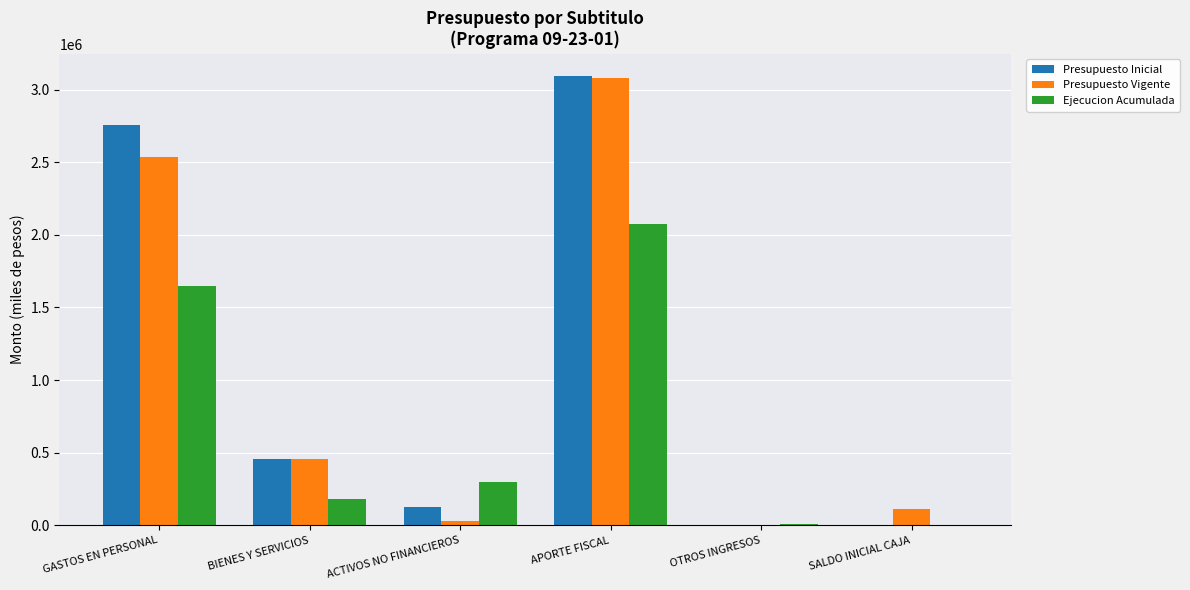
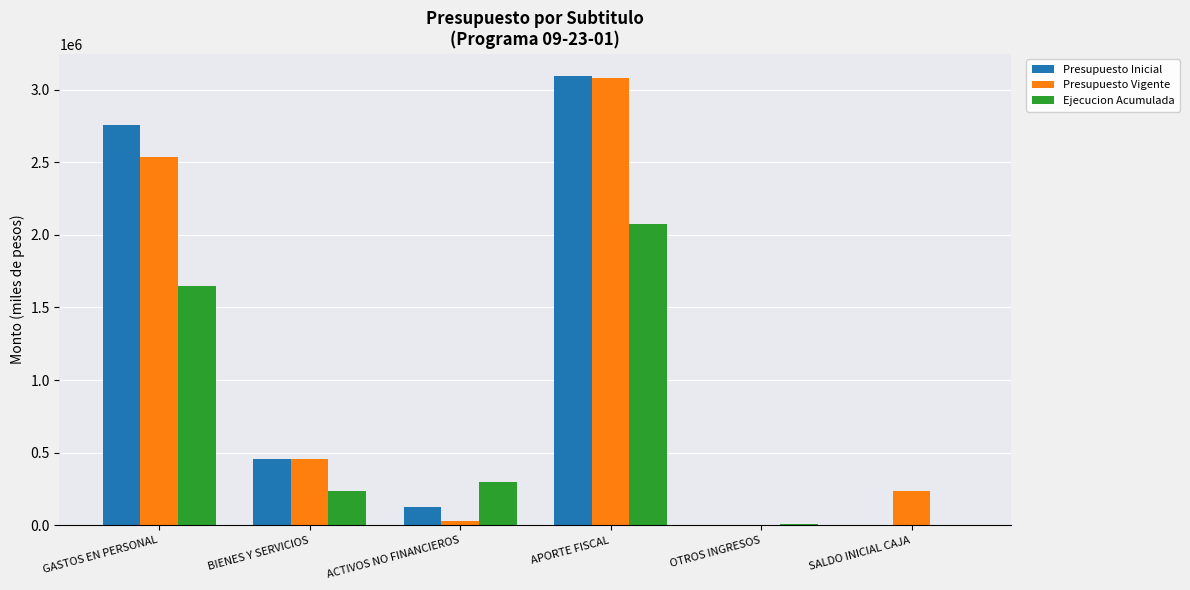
  {
    "Presupuesto Inicial": {
      "GASTOS EN PERSONAL": 2760000,
      "BIENES Y SERVICIOS": 450000,
      "ACTIVOS NO FINANCIEROS": 130000,
      "APORTE FISCAL": 3090000
    },
    "Presupuesto Vigente": {
      "GASTOS EN PERSONAL": 2530000,
      "BIENES Y SERVICIOS": 450000,
      "ACTIVOS NO FINANCIEROS": 30000,
      "APORTE FISCAL": 3080000,
-     "SALDO INICIAL CAJA": 110000
+     "SALDO INICIAL CAJA": 240000
    },
    "Ejecucion Acumulada": {
      "GASTOS EN PERSONAL": 1650000,
-     "BIENES Y SERVICIOS": 180000,
+     "BIENES Y SERVICIOS": 240000,
      "ACTIVOS NO FINANCIEROS": 300000,
      "APORTE FISCAL": 2080000,
      "SALDO INICIAL CAJA": 0
    }
  }
